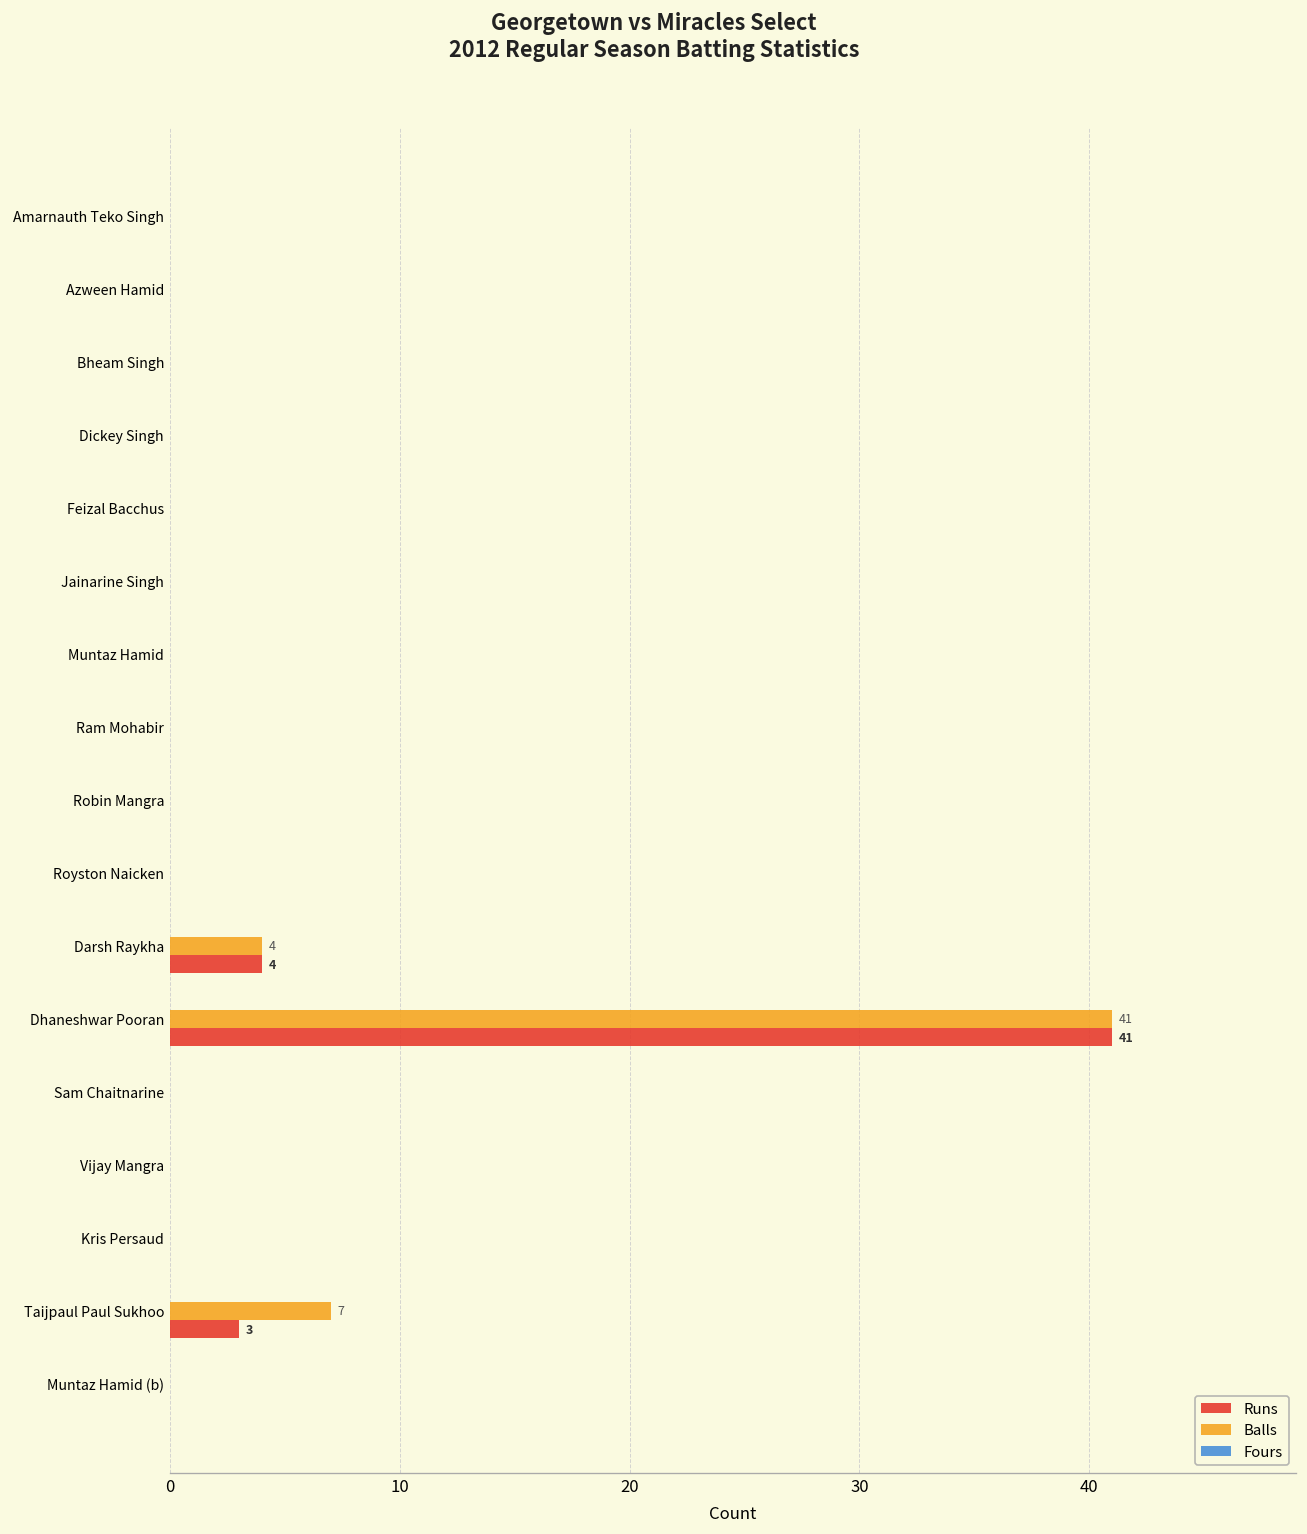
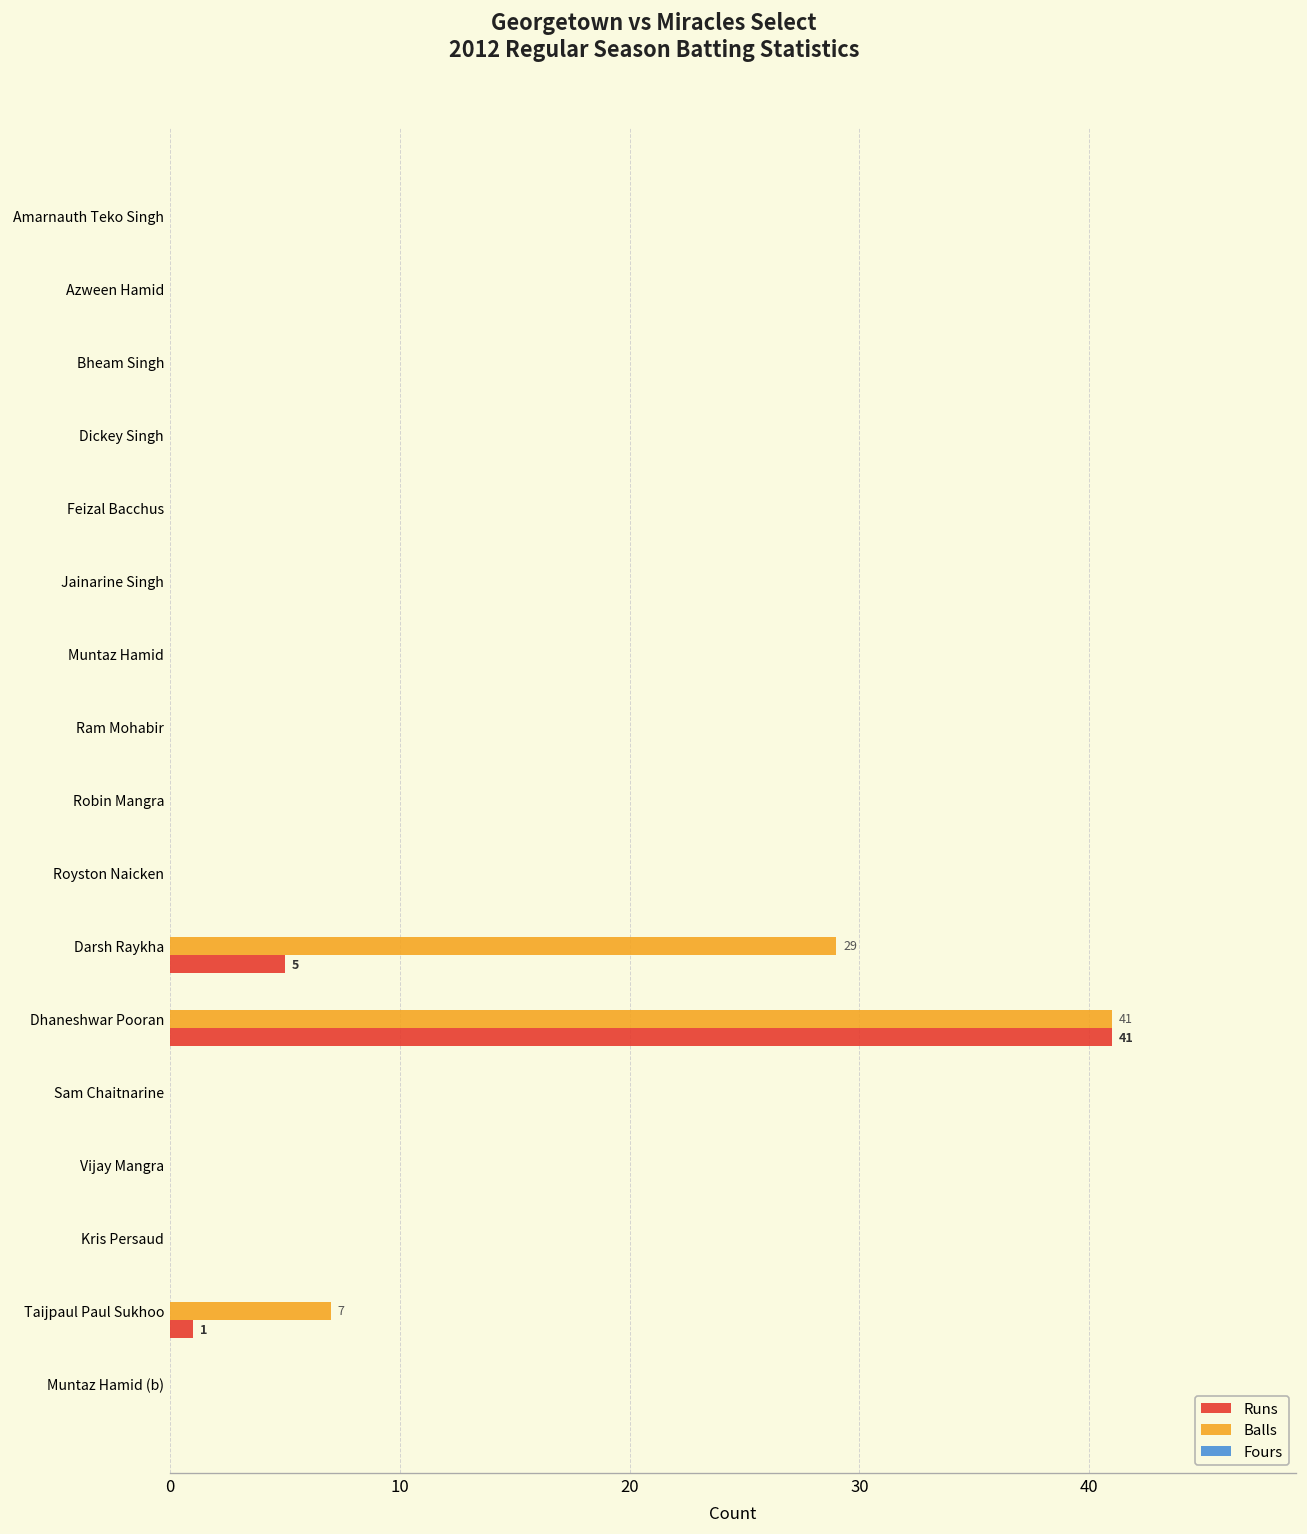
  {
    "Runs": {
-     "Darsh Raykha": 4,
+     "Darsh Raykha": 5,
      "Dhaneshwar Pooran": 41,
-     "Taijpaul Paul Sukhoo": 3
+     "Taijpaul Paul Sukhoo": 1
    },
    "Balls": {
-     "Darsh Raykha": 4,
+     "Darsh Raykha": 29,
      "Dhaneshwar Pooran": 41,
      "Taijpaul Paul Sukhoo": 7
    },
    "Fours": {
      "Amarnauth Teko Singh": 0.0,
      "Azween Hamid": 0.0,
      "Bheam Singh": 0.0,
      "Dickey Singh": 0.0,
      "Feizal Bacchus": 0.0,
      "Jainarine Singh": 0.0,
      "Muntaz Hamid": 0.0,
      "Ram Mohabir": 0.0,
      "Robin Mangra": 0.0,
      "Royston Naicken": 0.0,
      "Darsh Raykha": 0.0,
      "Dhaneshwar Pooran": 0.0,
      "Sam Chaitnarine": 0.0,
      "Vijay Mangra": 0.0,
      "Kris Persaud": 0.0,
      "Taijpaul Paul Sukhoo": 0.0,
      "Muntaz Hamid (b)": 0.0
    }
  }
